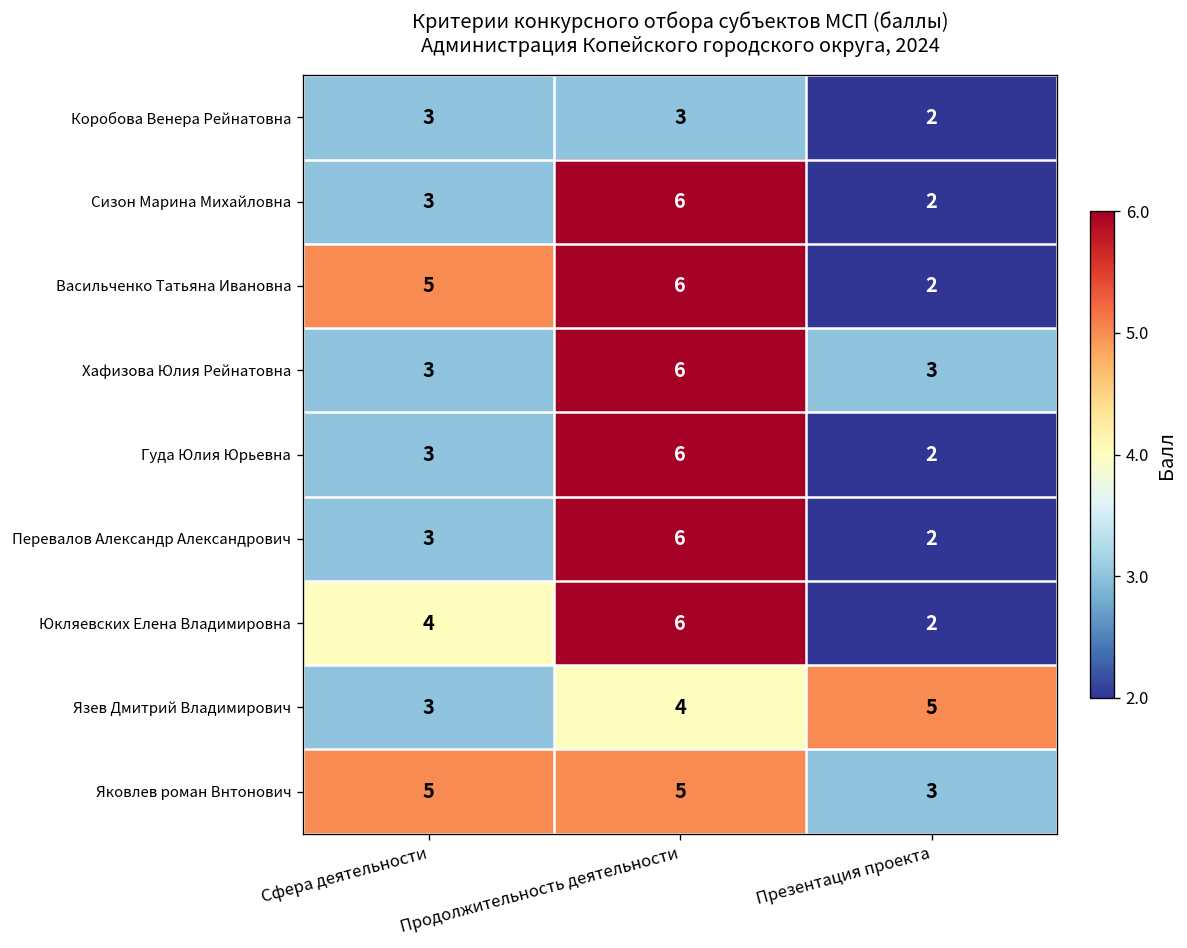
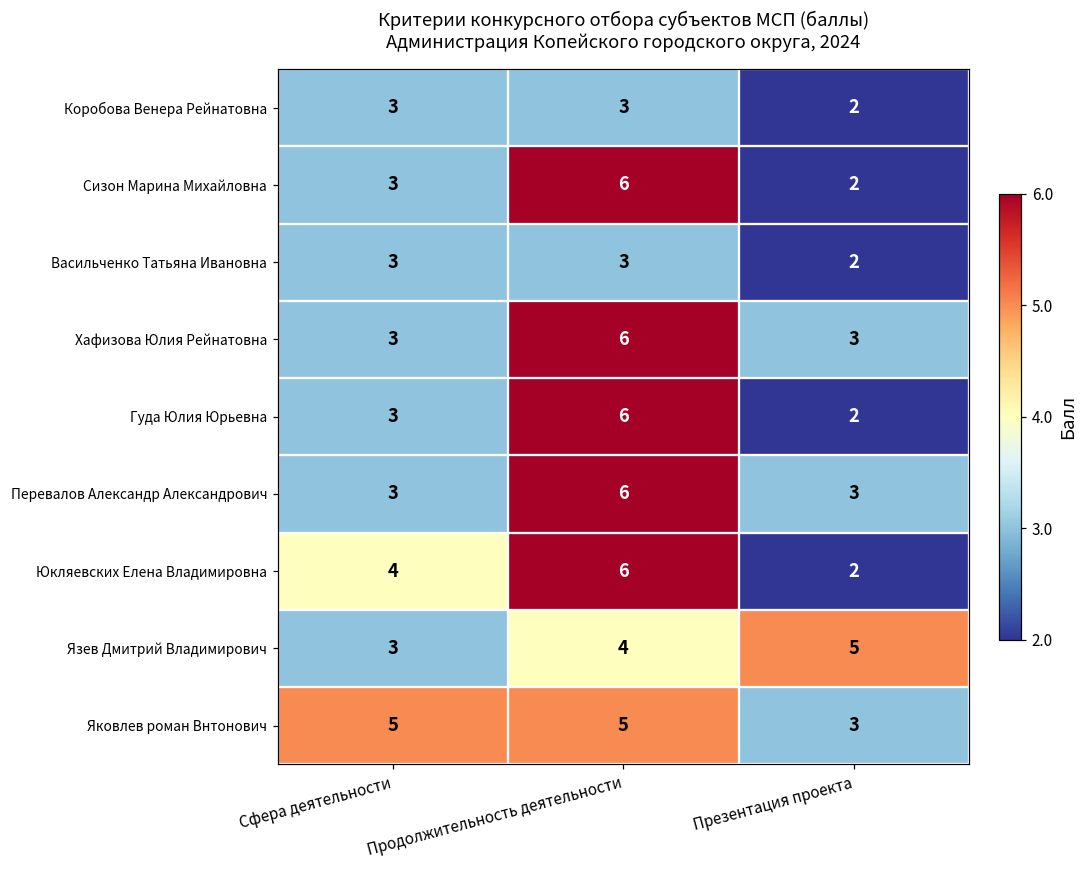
  {
    "Коробова Венера Рейнатовна": {
      "Сфера деятельности": 3,
      "Продолжительность деятельности": 3,
      "Презентация проекта": 2
    },
    "Сизон Марина Михайловна": {
      "Сфера деятельности": 3,
      "Продолжительность деятельности": 6,
      "Презентация проекта": 2
    },
    "Васильченко Татьяна Ивановна": {
-     "Сфера деятельности": 5,
-     "Продолжительность деятельности": 6,
+     "Сфера деятельности": 3,
+     "Продолжительность деятельности": 3,
      "Презентация проекта": 2
    },
    "Хафизова Юлия Рейнатовна": {
      "Сфера деятельности": 3,
      "Продолжительность деятельности": 6,
      "Презентация проекта": 3
    },
    "Гуда Юлия Юрьевна": {
      "Сфера деятельности": 3,
      "Продолжительность деятельности": 6,
      "Презентация проекта": 2
    },
    "Перевалов Александр Александрович": {
      "Сфера деятельности": 3,
      "Продолжительность деятельности": 6,
-     "Презентация проекта": 2
+     "Презентация проекта": 3
    },
    "Юкляевских Елена Владимировна": {
      "Сфера деятельности": 4,
      "Продолжительность деятельности": 6,
      "Презентация проекта": 2
    },
    "Язев Дмитрий Владимирович": {
      "Сфера деятельности": 3,
      "Продолжительность деятельности": 4,
      "Презентация проекта": 5
    },
    "Яковлев роман Внтонович": {
      "Сфера деятельности": 5,
      "Продолжительность деятельности": 5,
      "Презентация проекта": 3
    }
  }
